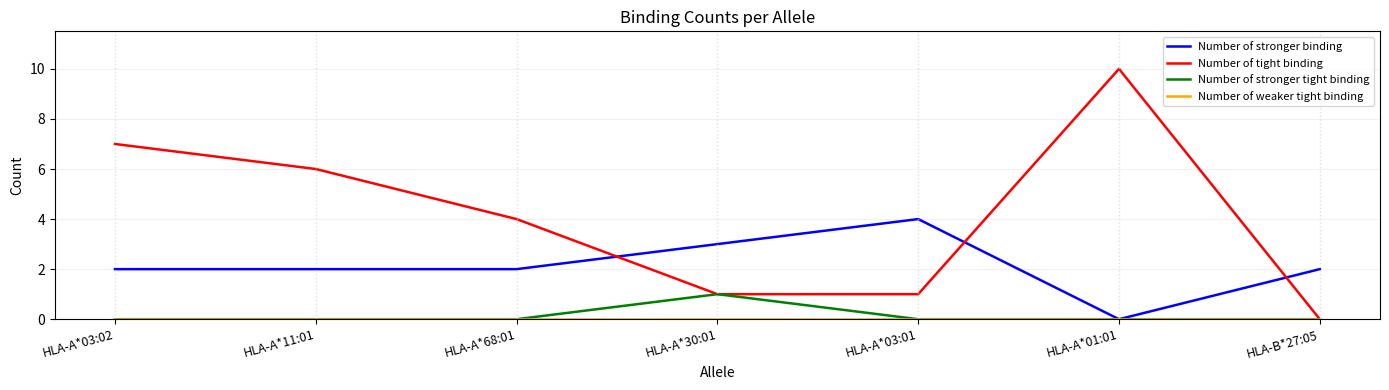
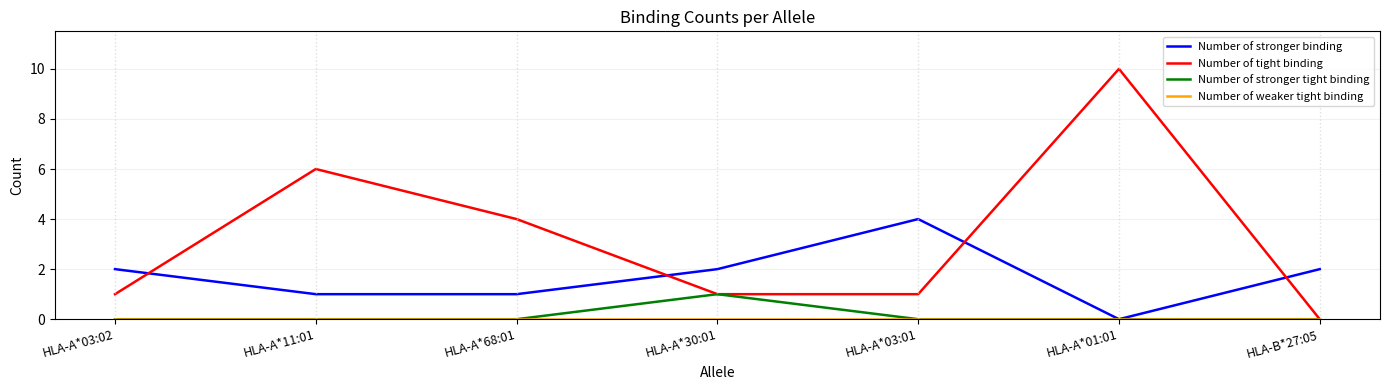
  {
    "Number of stronger binding": {
      "HLA-A*03:02": 2,
-     "HLA-A*11:01": 2,
-     "HLA-A*68:01": 2,
-     "HLA-A*30:01": 3,
+     "HLA-A*11:01": 1,
+     "HLA-A*68:01": 1,
+     "HLA-A*30:01": 2,
      "HLA-A*03:01": 4,
      "HLA-B*27:05": 2
    },
    "Number of tight binding": {
-     "HLA-A*03:02": 7,
+     "HLA-A*03:02": 1,
      "HLA-A*11:01": 6,
      "HLA-A*68:01": 4,
      "HLA-A*03:01": 1,
      "HLA-A*01:01": 10
    },
    "Number of weaker tight binding": {
      "HLA-A*30:01": 0
    }
  }
